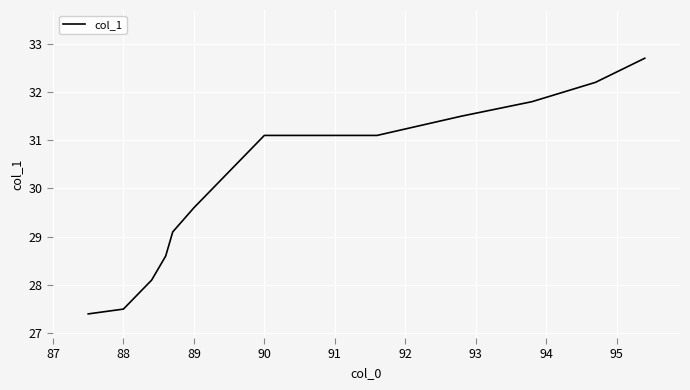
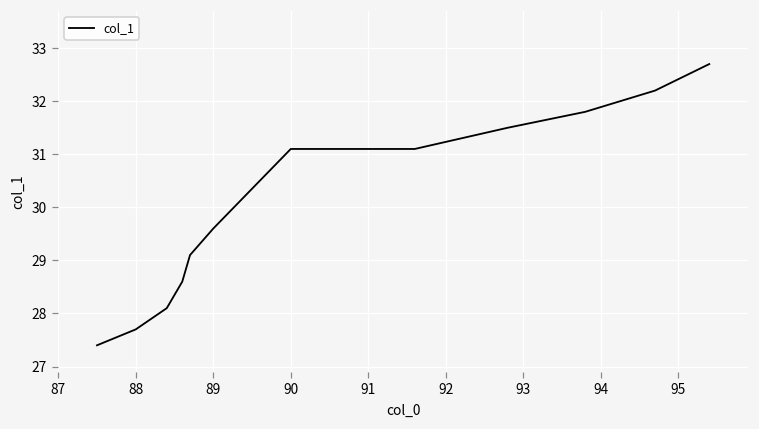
  {
-   "88": 27.5,
+   "88": 27.7,
    "89": 29.6,
    "90": 31.1
  }
